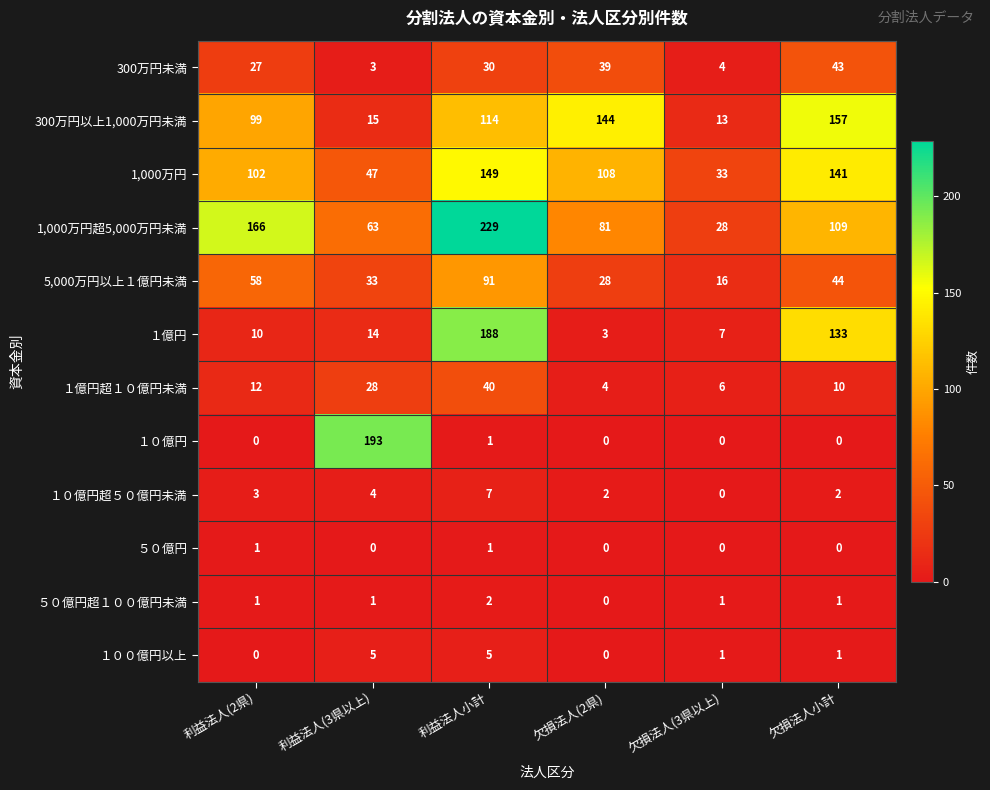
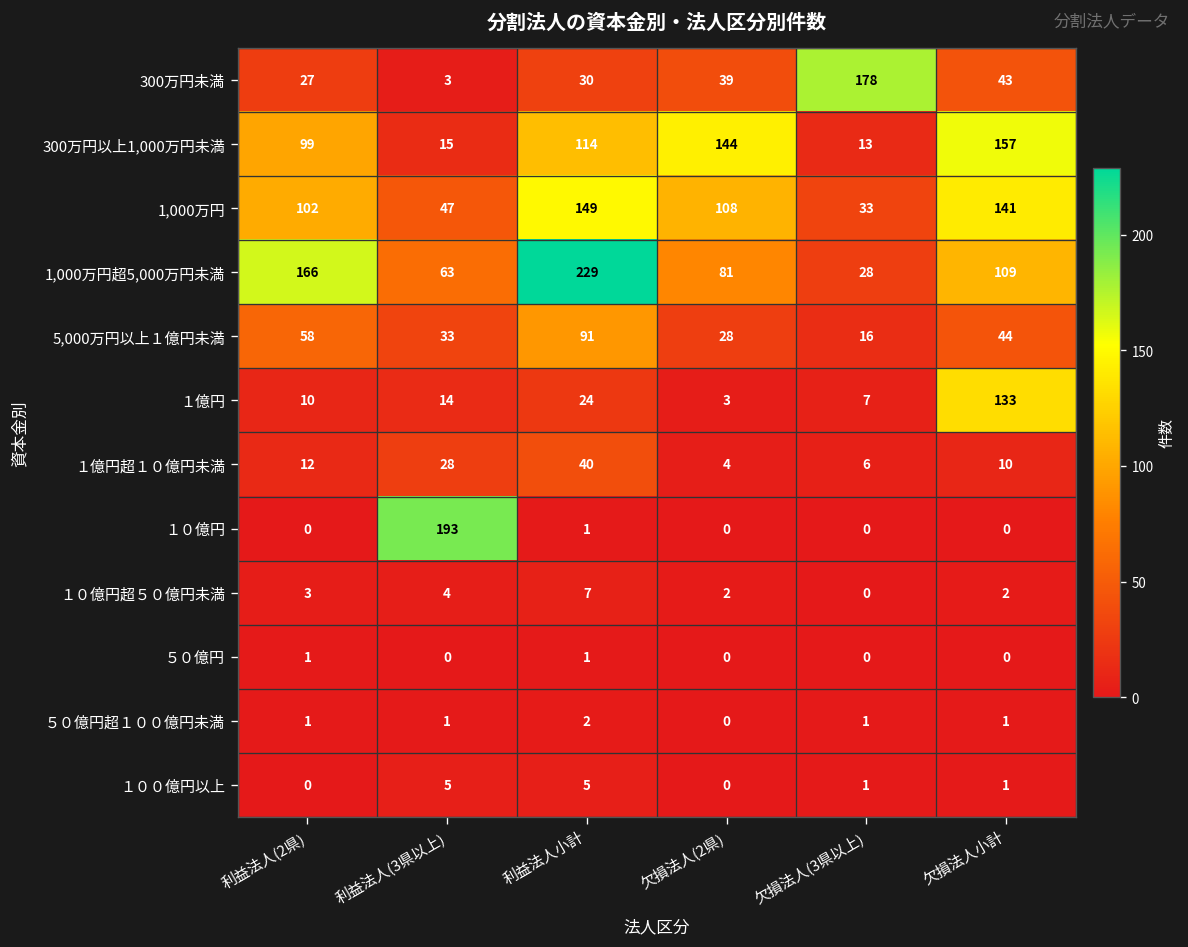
  {
    "300万円未満": {
      "利益法人(2県)": 27,
      "利益法人(3県以上)": 3,
      "利益法人小計": 30,
      "欠損法人(2県)": 39,
-     "欠損法人(3県以上)": 4,
+     "欠損法人(3県以上)": 178,
      "欠損法人小計": 43
    },
    "300万円以上1,000万円未満": {
      "利益法人(2県)": 99,
      "利益法人(3県以上)": 15,
      "利益法人小計": 114,
      "欠損法人(2県)": 144,
      "欠損法人(3県以上)": 13,
      "欠損法人小計": 157
    },
    "1,000万円": {
      "利益法人(2県)": 102,
      "利益法人(3県以上)": 47,
      "利益法人小計": 149,
      "欠損法人(2県)": 108,
      "欠損法人(3県以上)": 33,
      "欠損法人小計": 141
    },
    "1,000万円超5,000万円未満": {
      "利益法人(2県)": 166,
      "利益法人(3県以上)": 63,
      "利益法人小計": 229,
      "欠損法人(2県)": 81,
      "欠損法人(3県以上)": 28,
      "欠損法人小計": 109
    },
    "5,000万円以上１億円未満": {
      "利益法人(2県)": 58,
      "利益法人(3県以上)": 33,
      "利益法人小計": 91,
      "欠損法人(2県)": 28,
      "欠損法人(3県以上)": 16,
      "欠損法人小計": 44
    },
    "１億円": {
      "利益法人(2県)": 10,
      "利益法人(3県以上)": 14,
-     "利益法人小計": 188,
+     "利益法人小計": 24,
      "欠損法人(2県)": 3,
      "欠損法人(3県以上)": 7,
      "欠損法人小計": 133
    },
    "１億円超１０億円未満": {
      "利益法人(2県)": 12,
      "利益法人(3県以上)": 28,
      "利益法人小計": 40,
      "欠損法人(2県)": 4,
      "欠損法人(3県以上)": 6,
      "欠損法人小計": 10
    },
    "１０億円": {
      "利益法人(2県)": 0,
      "利益法人(3県以上)": 193,
      "利益法人小計": 1,
      "欠損法人(2県)": 0,
      "欠損法人(3県以上)": 0,
      "欠損法人小計": 0
    },
    "１０億円超５０億円未満": {
      "利益法人(2県)": 3,
      "利益法人(3県以上)": 4,
      "利益法人小計": 7,
      "欠損法人(2県)": 2,
      "欠損法人(3県以上)": 0,
      "欠損法人小計": 2
    },
    "５０億円": {
      "利益法人(2県)": 1,
      "利益法人(3県以上)": 0,
      "利益法人小計": 1,
      "欠損法人(2県)": 0,
      "欠損法人(3県以上)": 0,
      "欠損法人小計": 0
    },
    "５０億円超１００億円未満": {
      "利益法人(2県)": 1,
      "利益法人(3県以上)": 1,
      "利益法人小計": 2,
      "欠損法人(2県)": 0,
      "欠損法人(3県以上)": 1,
      "欠損法人小計": 1
    },
    "１００億円以上": {
      "利益法人(2県)": 0,
      "利益法人(3県以上)": 5,
      "利益法人小計": 5,
      "欠損法人(2県)": 0,
      "欠損法人(3県以上)": 1,
      "欠損法人小計": 1
    }
  }
